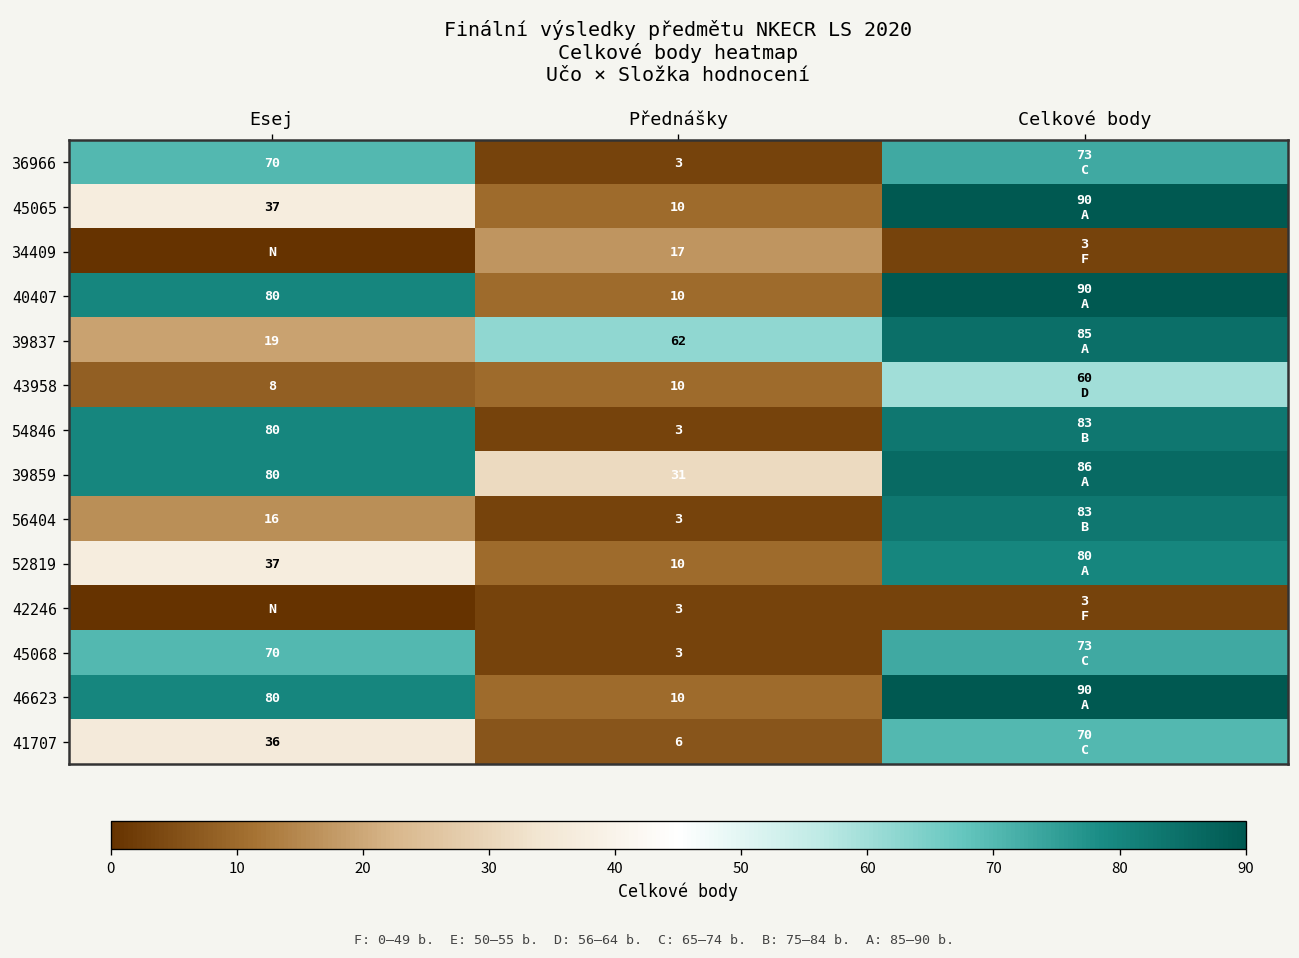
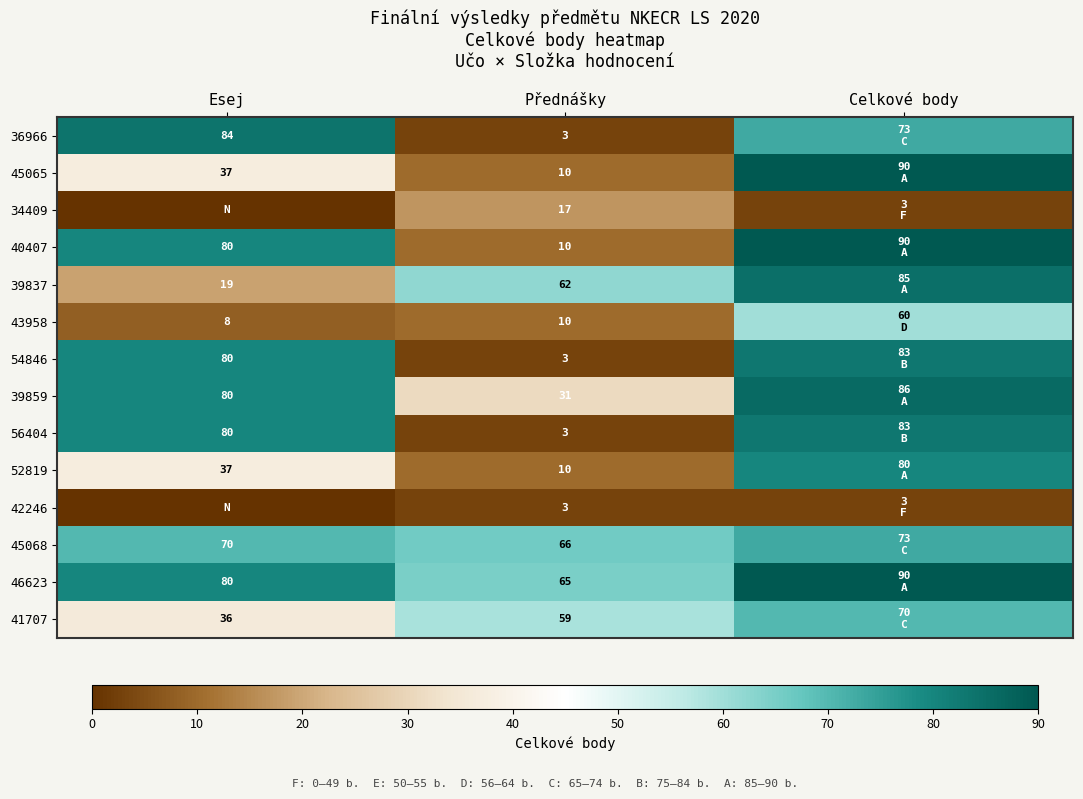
  {
    "36966": {
-     "Esej": 70,
+     "Esej": 84,
      "Přednášky": 3,
      "Celkové body": 73
    },
    "45065": {
      "Esej": 37,
      "Přednášky": 10,
      "Celkové body": 90
    },
    "34409": {
      "Přednášky": 17,
      "Celkové body": 3
    },
    "40407": {
      "Esej": 80,
      "Přednášky": 10,
      "Celkové body": 90
    },
    "39837": {
      "Esej": 19,
      "Přednášky": 62,
      "Celkové body": 85
    },
    "43958": {
      "Esej": 8,
      "Přednášky": 10,
      "Celkové body": 60
    },
    "54846": {
      "Esej": 80,
      "Přednášky": 3,
      "Celkové body": 83
    },
    "39859": {
      "Esej": 80,
      "Přednášky": 31,
      "Celkové body": 86
    },
    "56404": {
-     "Esej": 16,
+     "Esej": 80,
      "Přednášky": 3,
      "Celkové body": 83
    },
    "52819": {
      "Esej": 37,
      "Přednášky": 10,
      "Celkové body": 80
    },
    "42246": {
      "Přednášky": 3,
      "Celkové body": 3
    },
    "45068": {
      "Esej": 70,
-     "Přednášky": 3,
+     "Přednášky": 66,
      "Celkové body": 73
    },
    "46623": {
      "Esej": 80,
-     "Přednášky": 10,
+     "Přednášky": 65,
      "Celkové body": 90
    },
    "41707": {
      "Esej": 36,
-     "Přednášky": 6,
+     "Přednášky": 59,
      "Celkové body": 70
    }
  }
